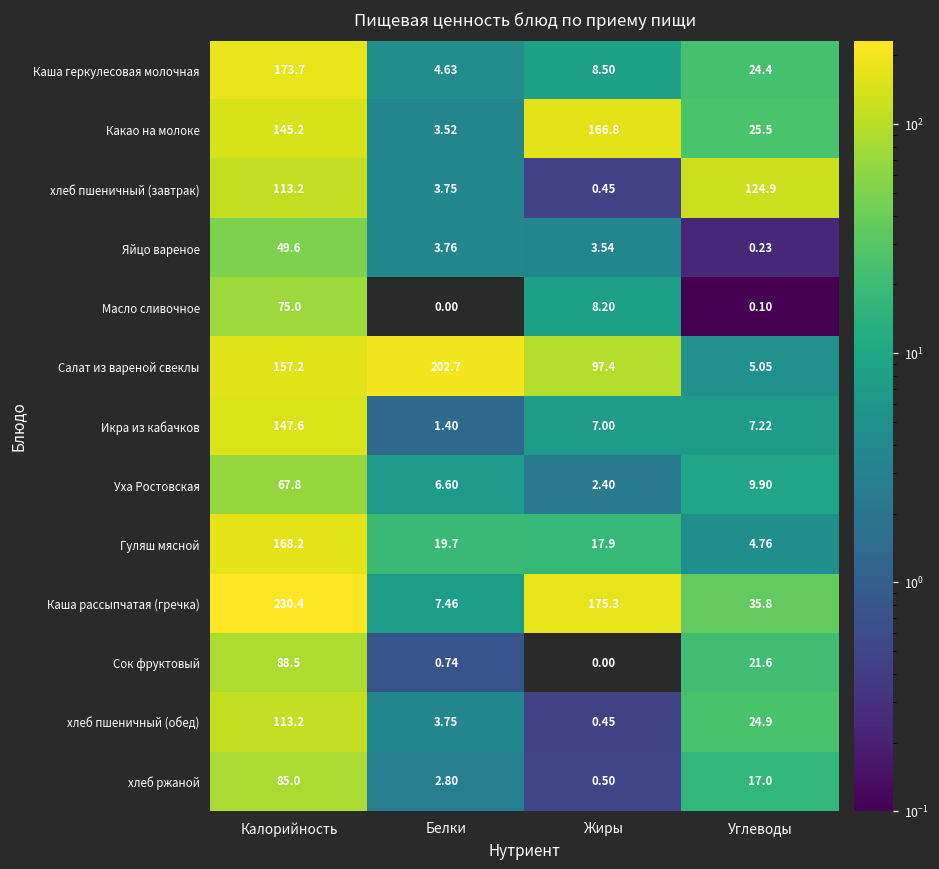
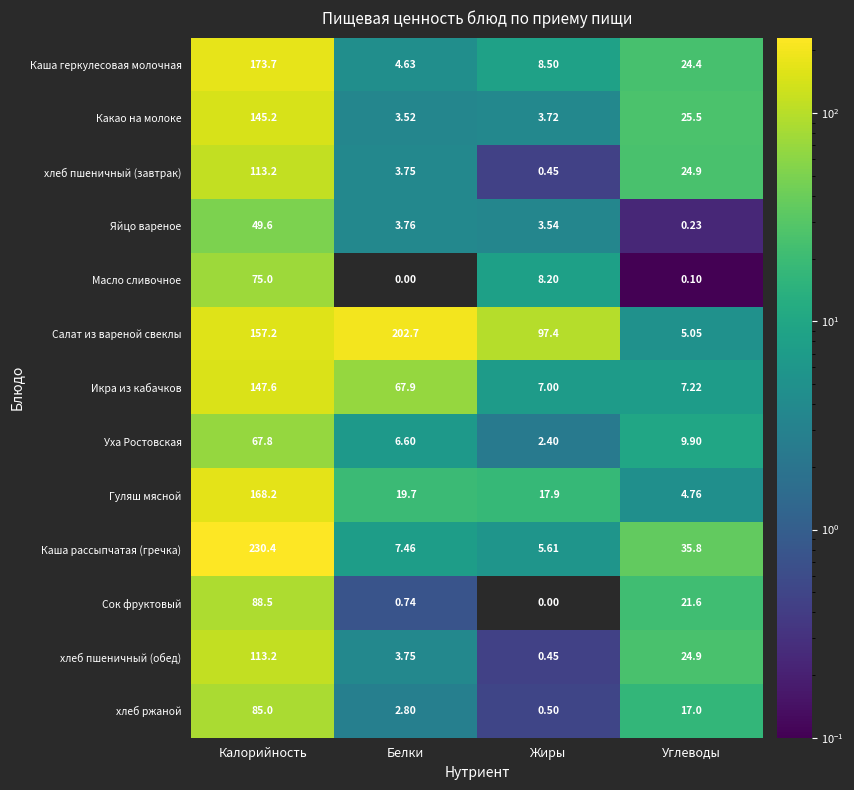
  {
    "Каша геркулесовая молочная": {
      "Калорийность": 173.7,
      "Белки": 4.63,
      "Жиры": 8.50,
      "Углеводы": 24.4
    },
    "Какао на молоке": {
      "Калорийность": 145.2,
      "Белки": 3.52,
-     "Жиры": 166.8,
+     "Жиры": 3.72,
      "Углеводы": 25.5
    },
    "хлеб пшеничный (завтрак)": {
      "Калорийность": 113.2,
      "Белки": 3.75,
      "Жиры": 0.45,
-     "Углеводы": 124.9
+     "Углеводы": 24.9
    },
    "Яйцо вареное": {
      "Калорийность": 49.6,
      "Белки": 3.76,
      "Жиры": 3.54,
      "Углеводы": 0.23
    },
    "Масло сливочное": {
      "Калорийность": 75.0,
      "Белки": 0.00,
      "Жиры": 8.20,
      "Углеводы": 0.10
    },
    "Салат из вареной свеклы": {
      "Калорийность": 157.2,
      "Белки": 202.7,
      "Жиры": 97.4,
      "Углеводы": 5.05
    },
    "Икра из кабачков": {
      "Калорийность": 147.6,
-     "Белки": 1.40,
+     "Белки": 67.9,
      "Жиры": 7.00,
      "Углеводы": 7.22
    },
    "Уха Ростовская": {
      "Калорийность": 67.8,
      "Белки": 6.60,
      "Жиры": 2.40,
      "Углеводы": 9.90
    },
    "Гуляш мясной": {
      "Калорийность": 168.2,
      "Белки": 19.7,
      "Жиры": 17.9,
      "Углеводы": 4.76
    },
    "Каша рассыпчатая (гречка)": {
      "Калорийность": 230.4,
      "Белки": 7.46,
-     "Жиры": 175.3,
+     "Жиры": 5.61,
      "Углеводы": 35.8
    },
    "Сок фруктовый": {
      "Калорийность": 88.5,
      "Белки": 0.74,
      "Жиры": 0.00,
      "Углеводы": 21.6
    },
    "хлеб пшеничный (обед)": {
      "Калорийность": 113.2,
      "Белки": 3.75,
      "Жиры": 0.45,
      "Углеводы": 24.9
    },
    "хлеб ржаной": {
      "Калорийность": 85.0,
      "Белки": 2.80,
      "Жиры": 0.50,
      "Углеводы": 17.0
    }
  }
